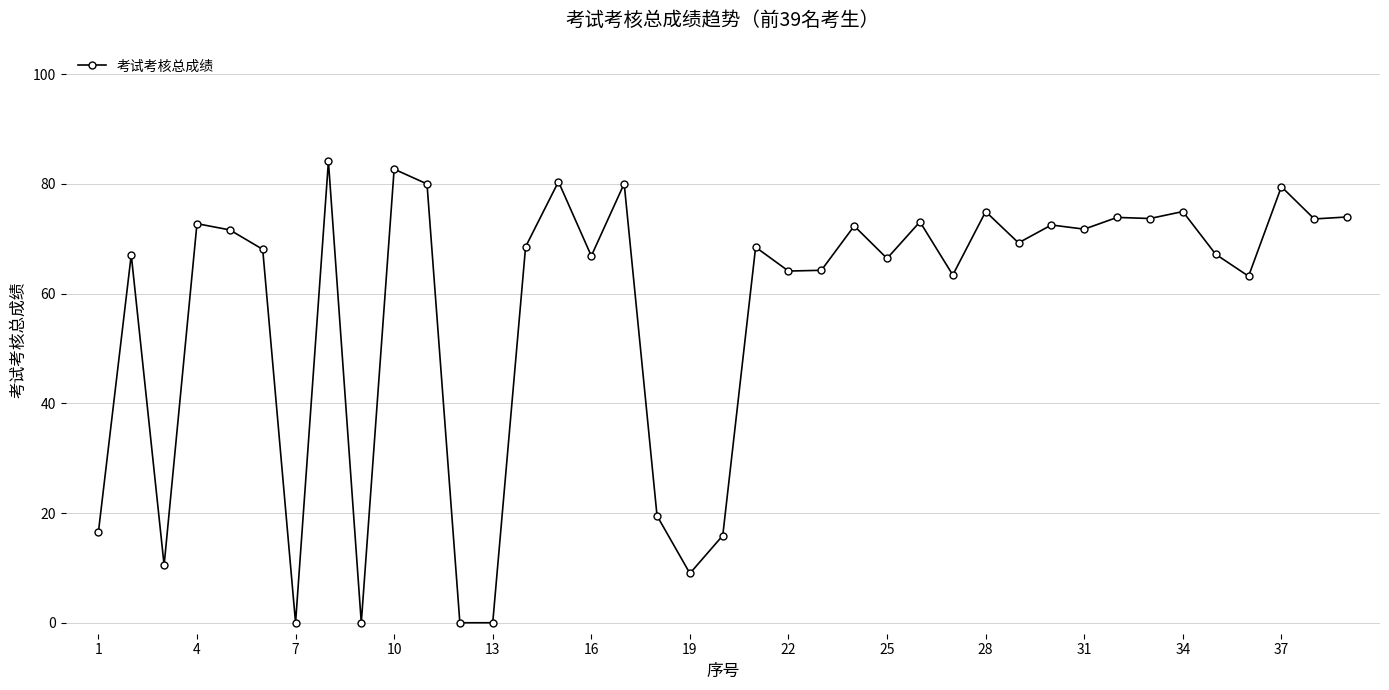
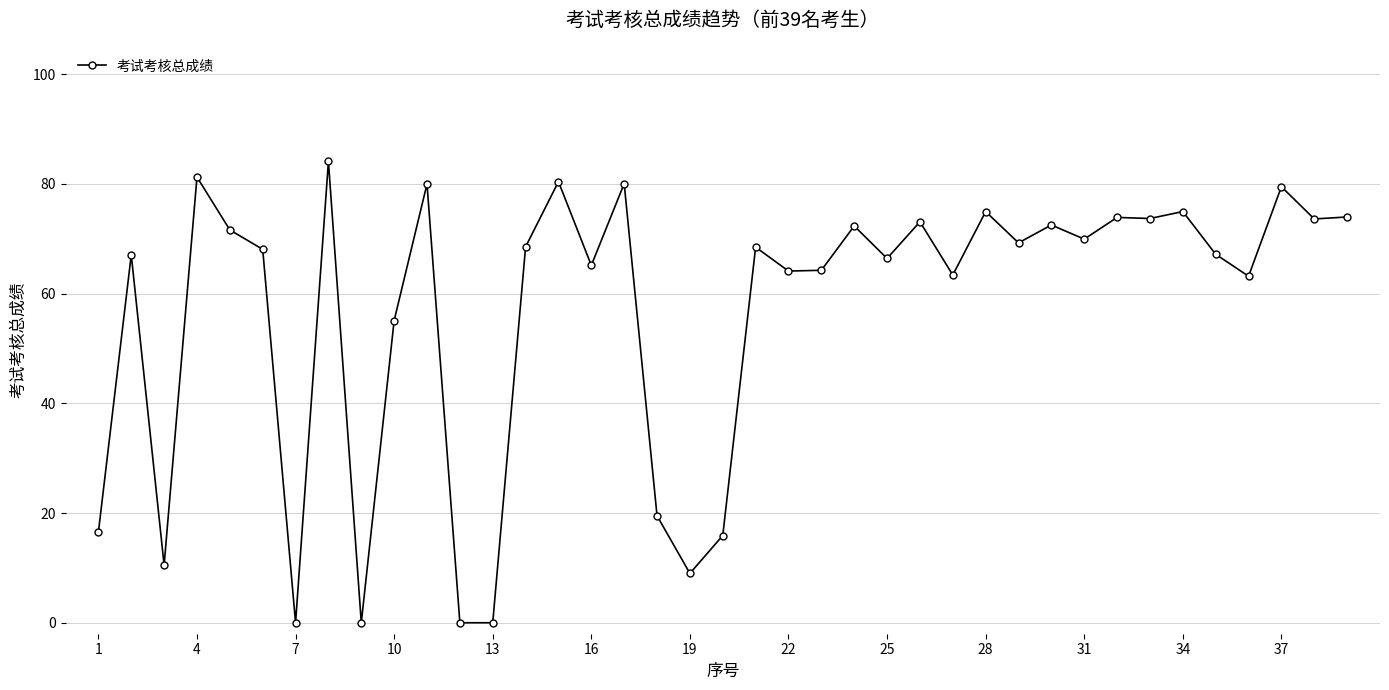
  {
    "1": 17,
-   "4": 73,
+   "4": 81,
    "7": 0,
-   "10": 83,
+   "10": 55,
    "13": 0,
-   "16": 67,
+   "16": 65,
    "19": 9,
    "22": 64,
    "25": 66,
    "28": 75,
-   "31": 72,
+   "31": 70,
    "34": 75,
    "37": 80
  }
